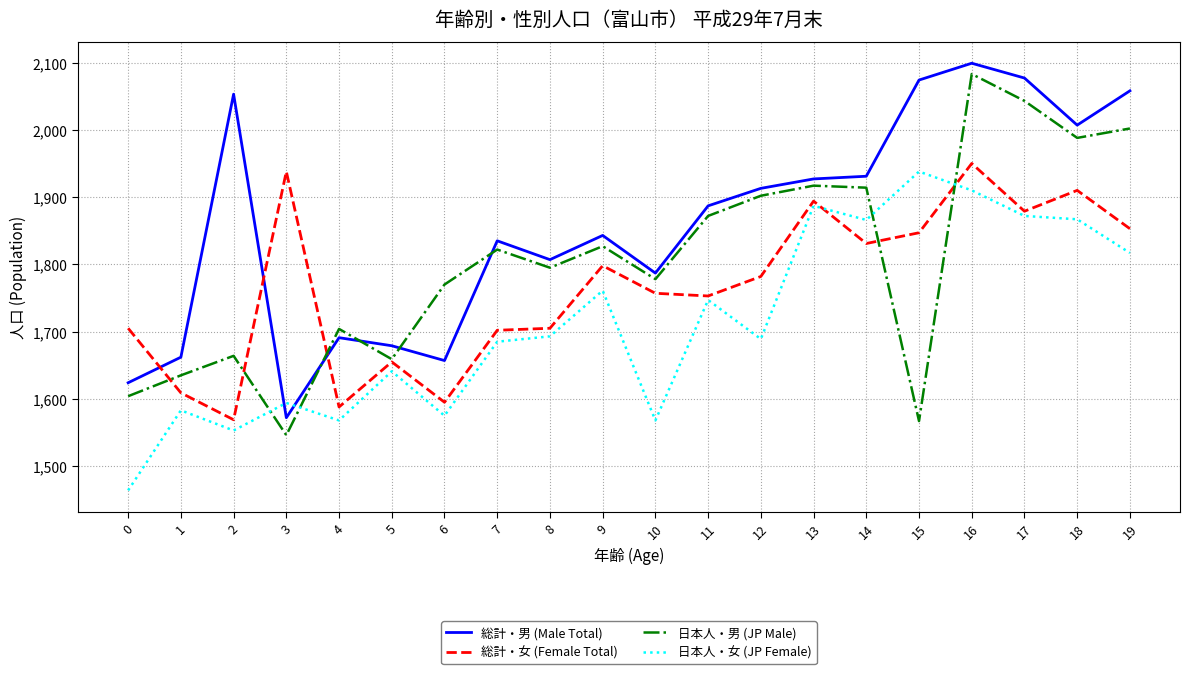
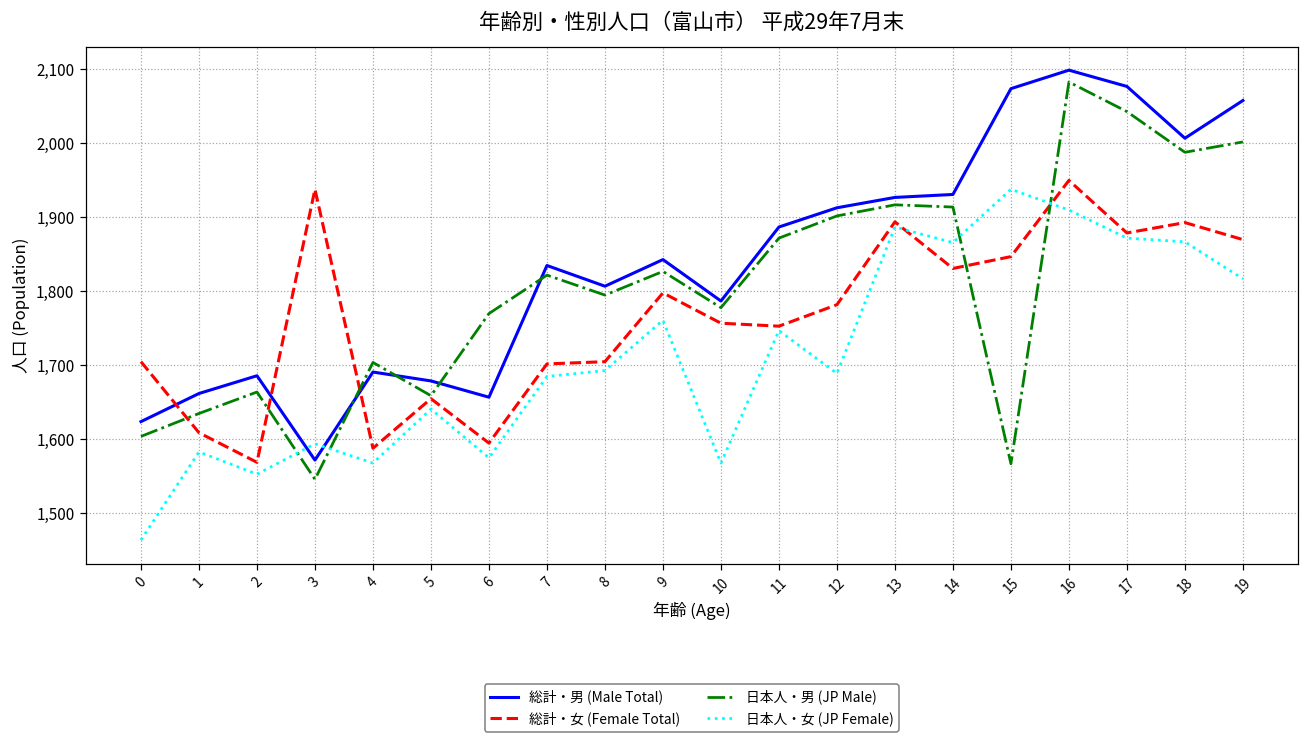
  {
    "総計・男 (Male Total)": {
      "0": "1,620",
      "1": "1,660",
-     "2": "2,050",
+     "2": "1,690",
      "3": "1,570",
      "4": "1,690",
      "5": "1,680",
      "6": "1,660",
      "7": "1,840",
      "8": "1,810",
      "9": "1,840",
      "10": "1,790",
      "11": "1,890",
      "12": "1,910",
      "13": "1,930",
      "14": "1,930",
      "15": "2,070",
      "16": "2,100",
      "17": "2,080",
      "18": "2,010",
      "19": "2,060"
    },
    "総計・女 (Female Total)": {
      "0": "1,710",
      "1": "1,610",
      "2": "1,570",
      "3": "1,940",
      "4": "1,590",
      "5": "1,660",
      "6": "1,600",
      "7": "1,700",
      "8": "1,710",
      "9": "1,800",
      "10": "1,760",
      "11": "1,750",
      "12": "1,780",
      "13": "1,890",
      "14": "1,830",
      "15": "1,850",
      "16": "1,950",
      "17": "1,880",
-     "18": "1,910",
-     "19": "1,850"
+     "18": "1,890",
+     "19": "1,870"
    },
    "日本人・男 (JP Male)": {
      "0": "1,600",
      "1": "1,640",
      "2": "1,660",
      "3": "1,550",
      "4": "1,700",
      "5": "1,660",
      "6": "1,770",
      "7": "1,820",
      "8": "1,800",
      "9": "1,830",
      "10": "1,780",
      "11": "1,870",
      "12": "1,900",
      "13": "1,920",
      "14": "1,910",
      "15": "1,570",
      "16": "2,080",
      "17": "2,040",
      "18": "1,990",
      "19": "2,000"
    },
    "日本人・女 (JP Female)": {
      "0": "1,460",
      "1": "1,580",
      "2": "1,550",
      "3": "1,590",
      "4": "1,570",
      "5": "1,640",
      "6": "1,580",
      "7": "1,690",
      "8": "1,690",
      "9": "1,760",
      "10": "1,570",
      "11": "1,750",
      "12": "1,690",
      "13": "1,890",
      "14": "1,870",
      "15": "1,940",
      "16": "1,910",
      "17": "1,870",
      "18": "1,870",
      "19": "1,820"
    }
  }
